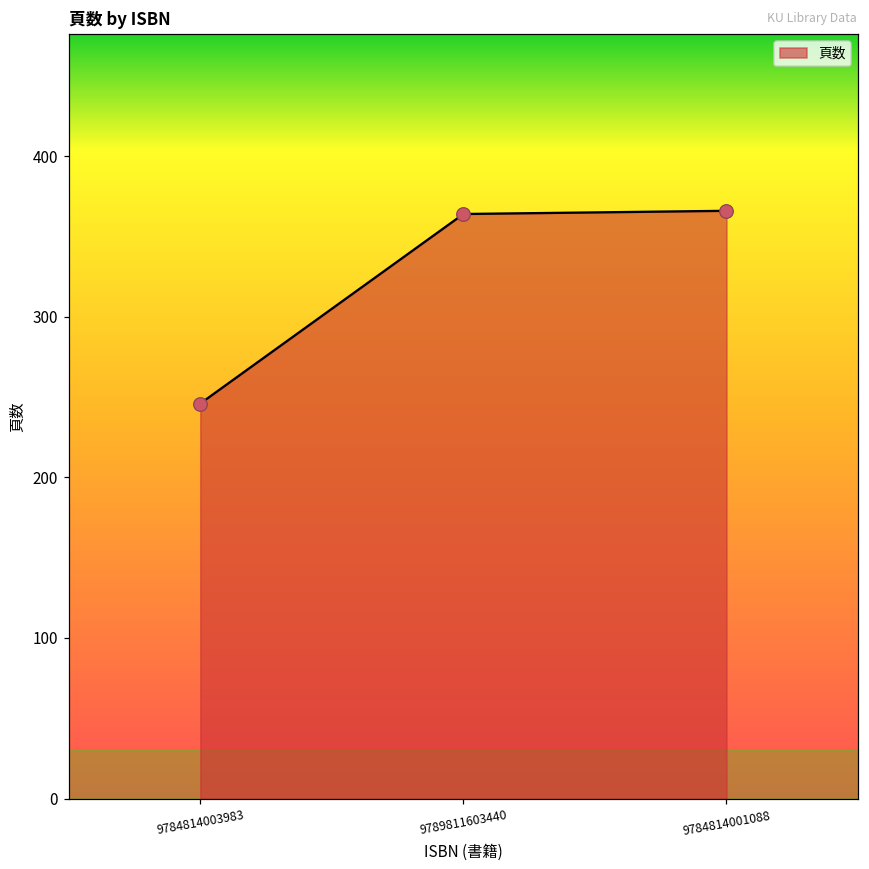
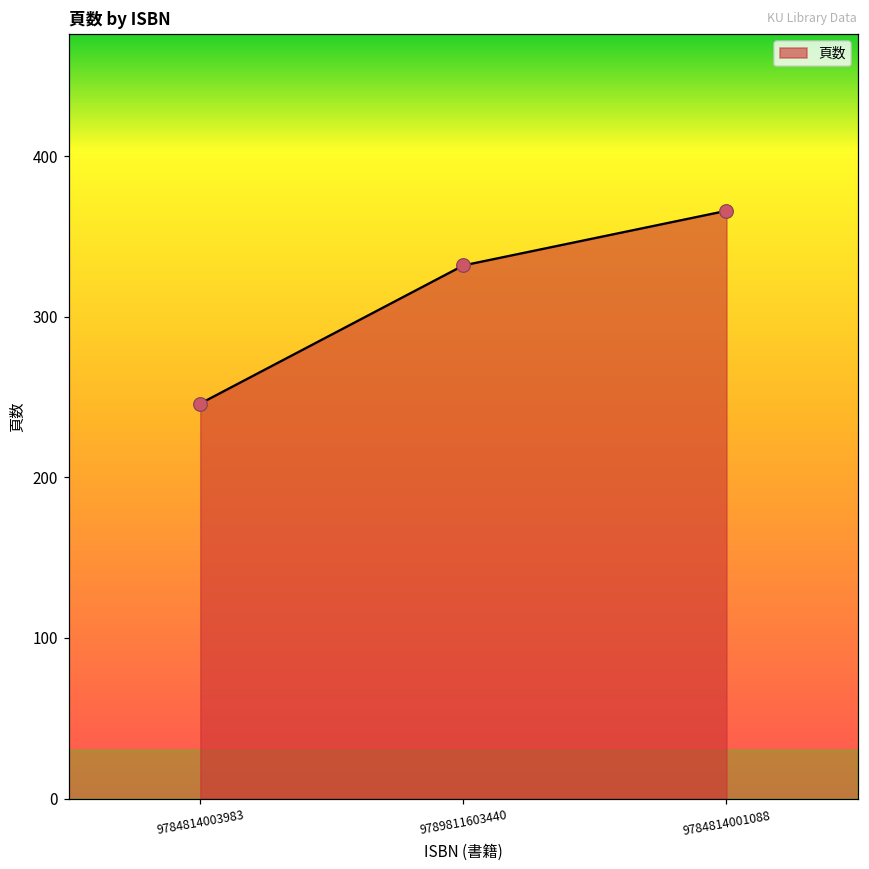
  {
    "9784814003983": 246,
-   "9789811603440": 364,
+   "9789811603440": 332,
    "9784814001088": 366
  }
